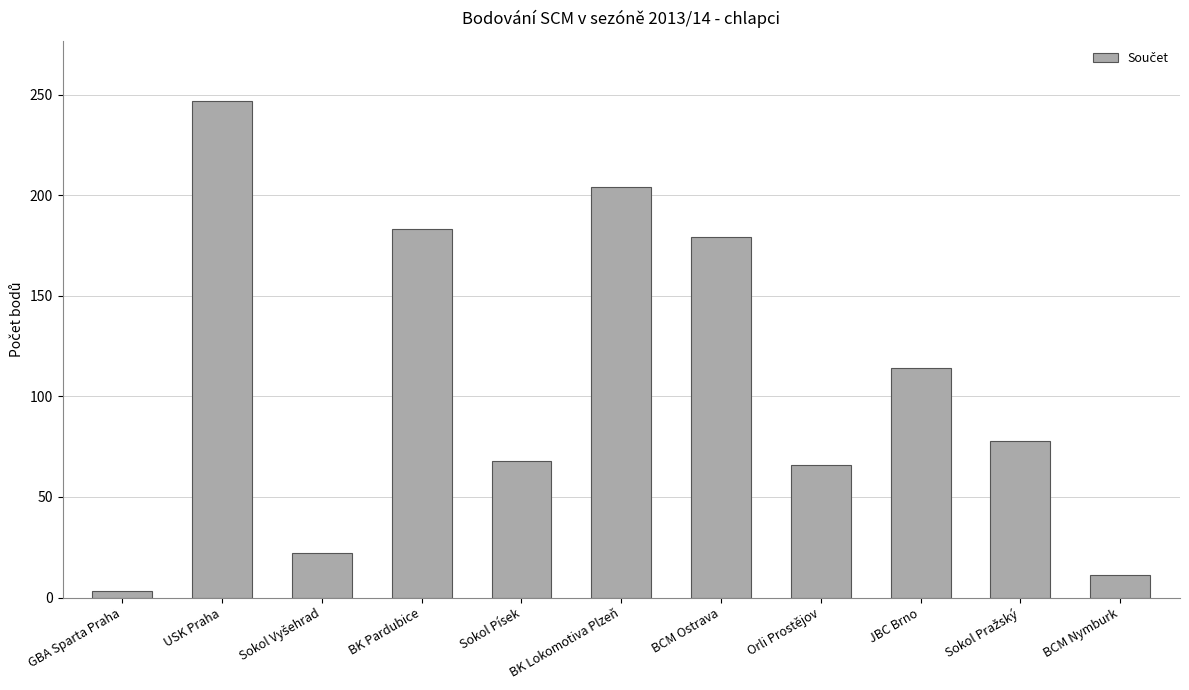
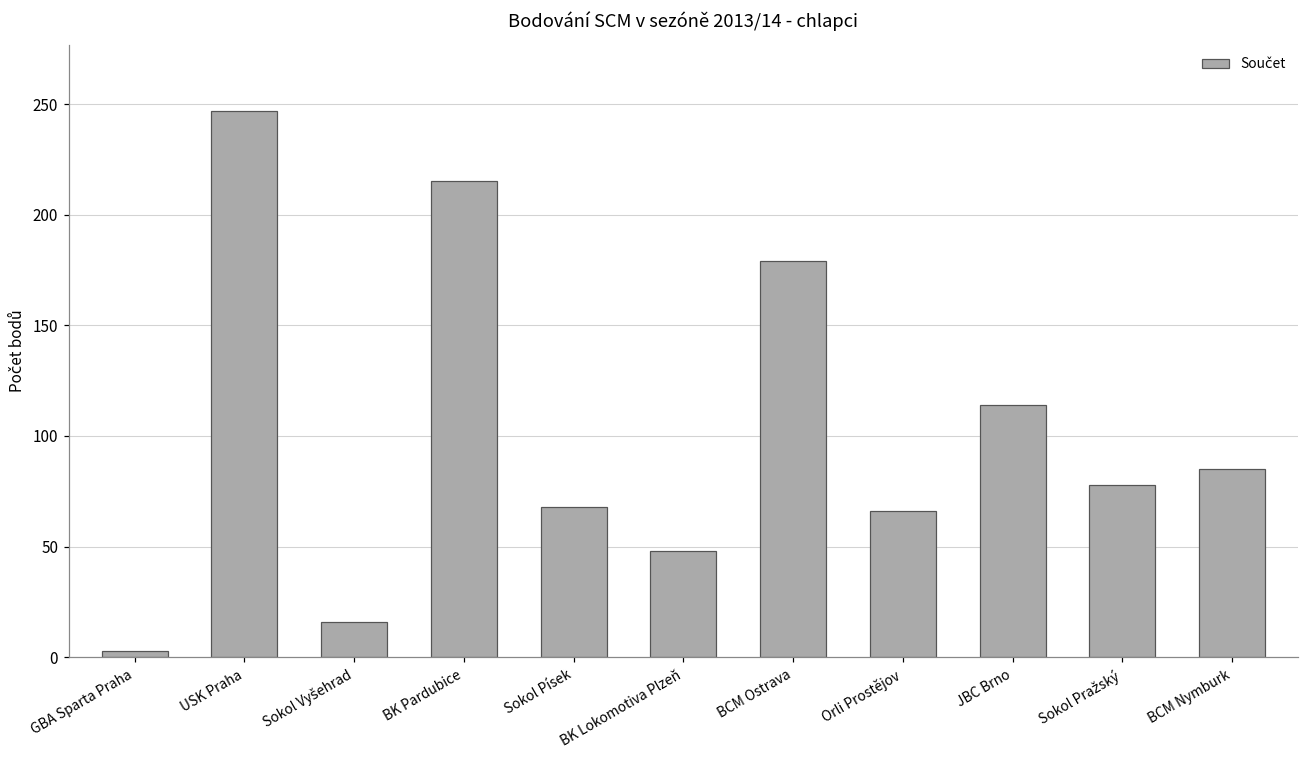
  {
    "GBA Sparta Praha": 3,
    "USK Praha": 247,
-   "Sokol Vyšehrad": 22,
-   "BK Pardubice": 183,
+   "Sokol Vyšehrad": 16,
+   "BK Pardubice": 215,
    "Sokol Písek": 68,
-   "BK Lokomotiva Plzeň": 204,
+   "BK Lokomotiva Plzeň": 48,
    "BCM Ostrava": 179,
    "Orli Prostějov": 66,
    "JBC Brno": 114,
    "Sokol Pražský": 78,
-   "BCM Nymburk": 11
+   "BCM Nymburk": 85
  }
